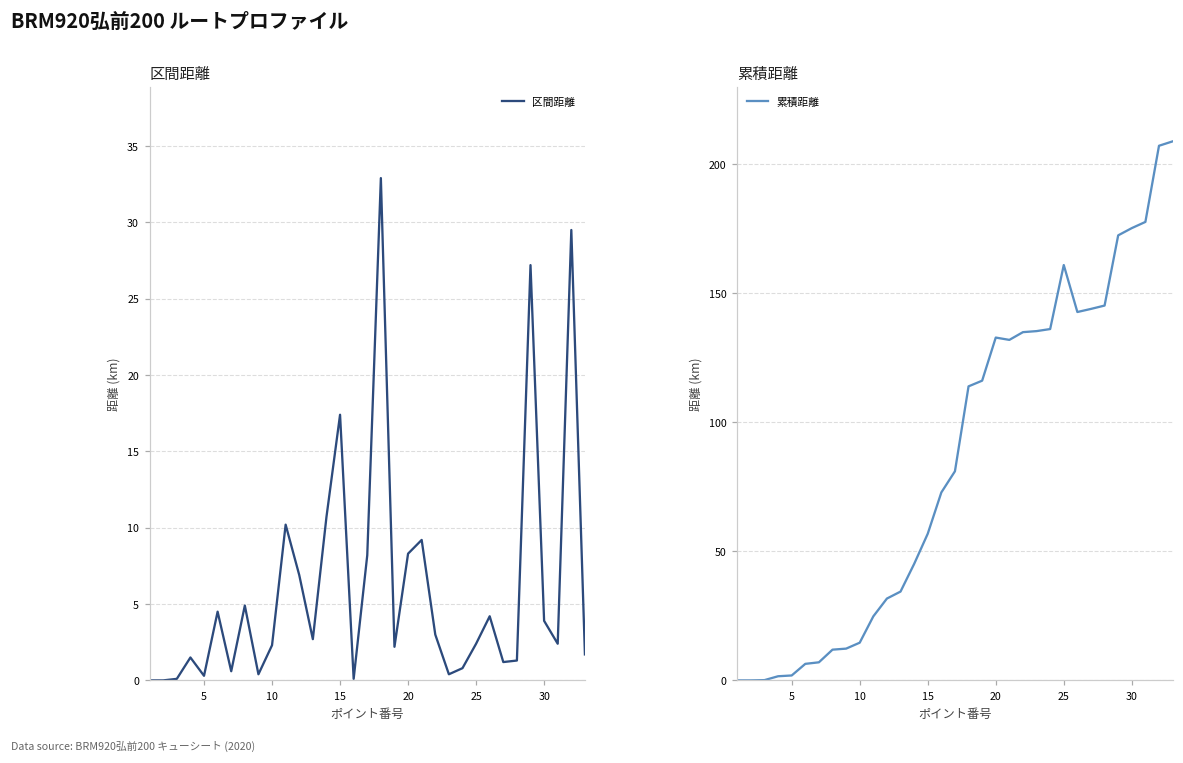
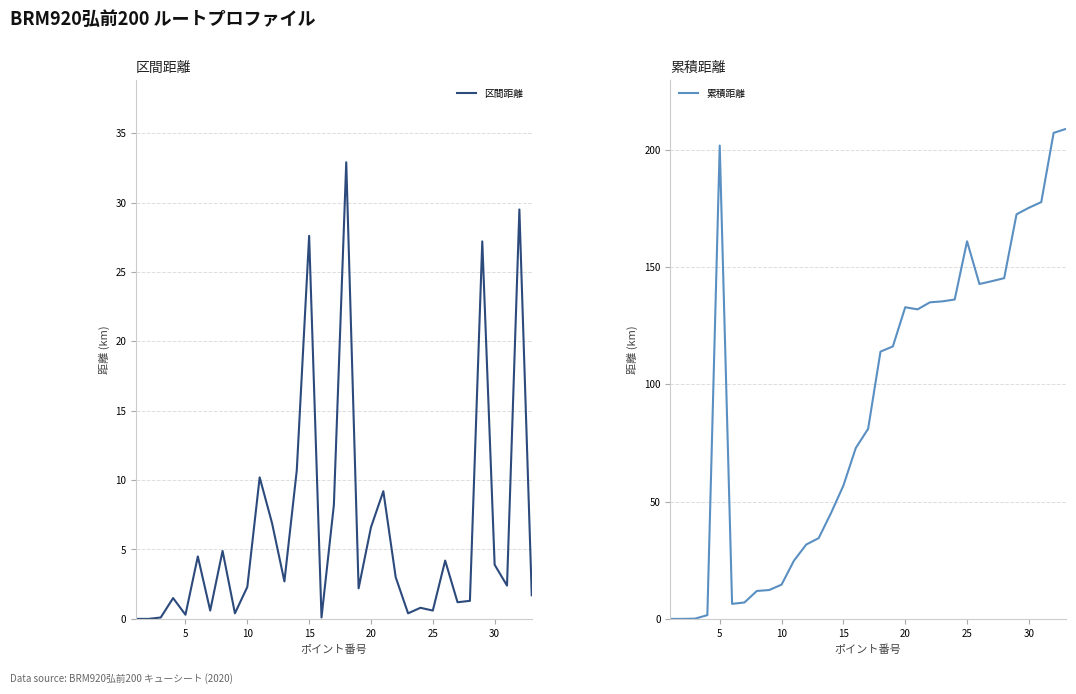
  {
    "区間距離": {
      "5": 0.3,
      "10": 2.3,
-     "15": 17.4,
-     "20": 8.3,
-     "25": 2.4,
+     "15": 27.6,
+     "20": 6.6,
+     "25": 0.6,
      "30": 3.9
    },
    "累積距離": {
-     "5": 2,
+     "5": 202,
      "10": 15,
      "15": 57,
      "20": 133,
      "25": 161,
      "30": 175
    }
  }
